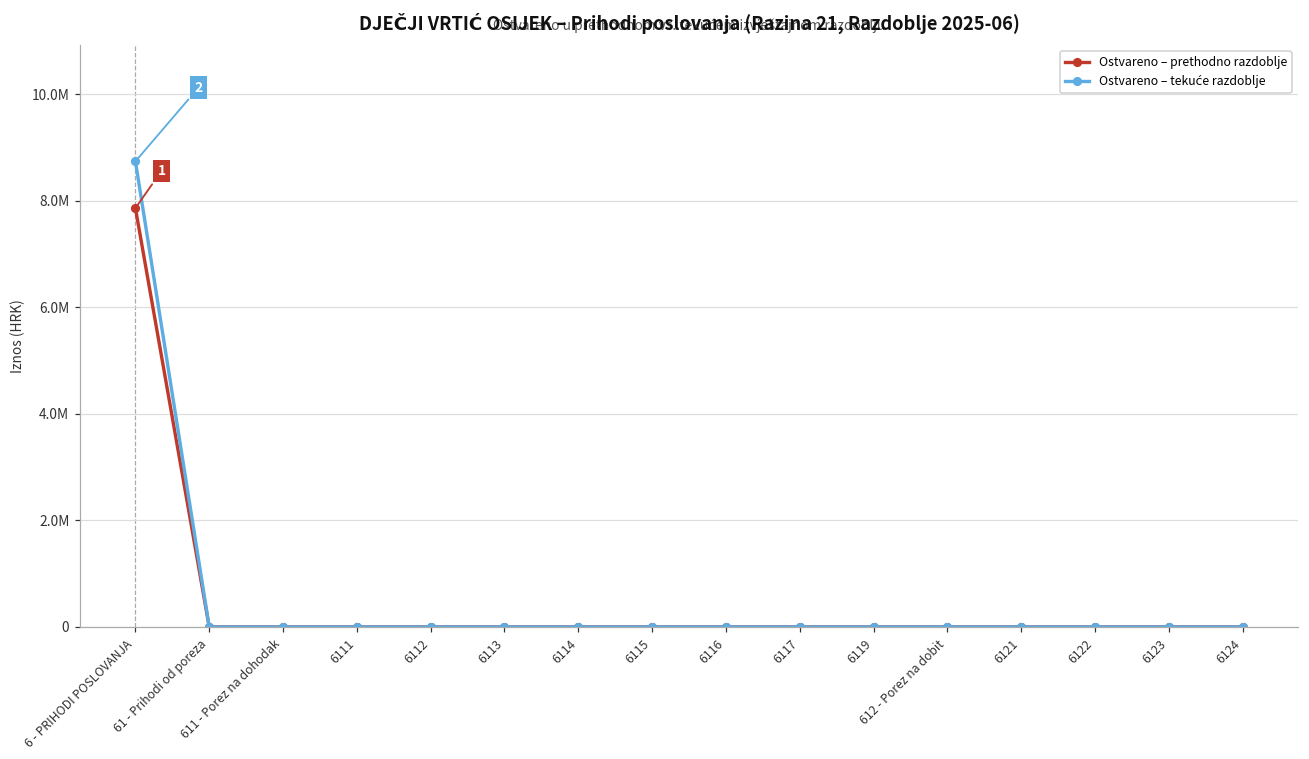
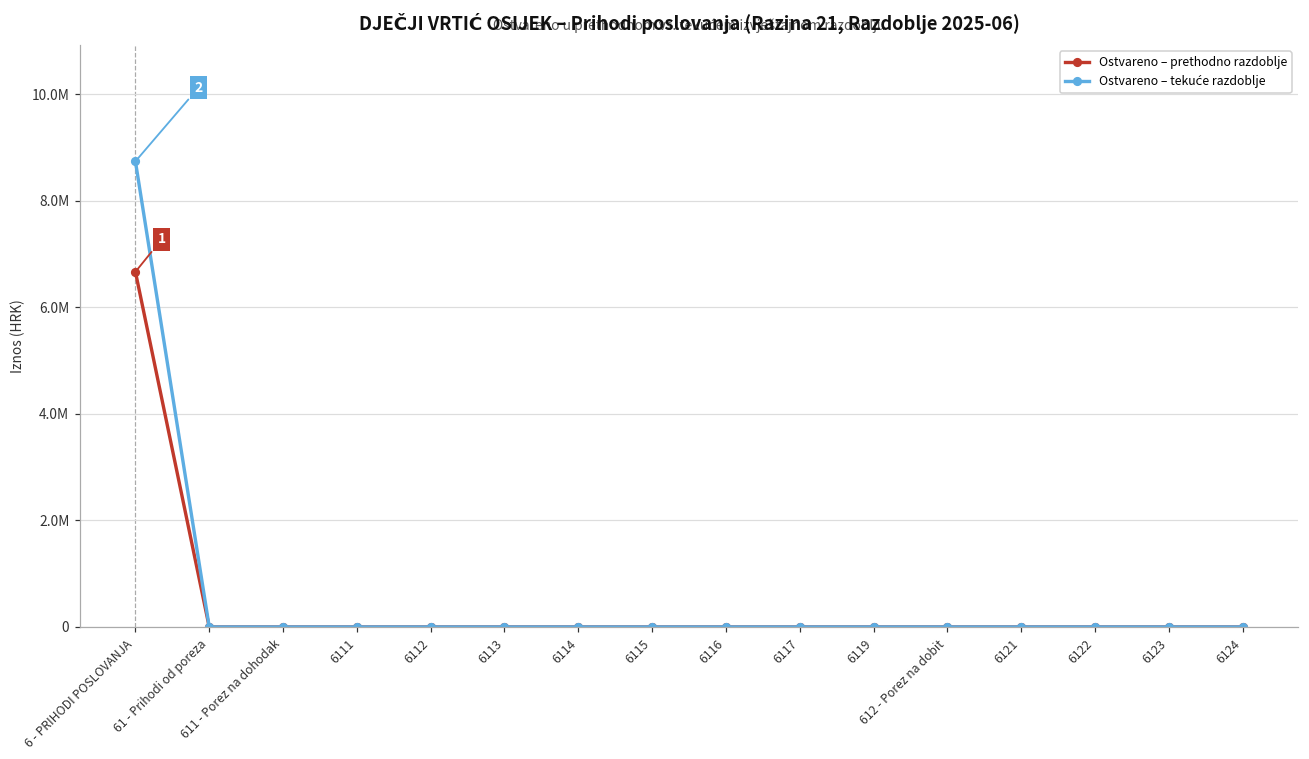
  {
    "Ostvareno – prethodno razdoblje": {
-     "6 - PRIHODI POSLOVANJA": 7900000
+     "6 - PRIHODI POSLOVANJA": 6700000
    },
    "Ostvareno – tekuće razdoblje": {
      "6 - PRIHODI POSLOVANJA": 8700000
    }
  }
